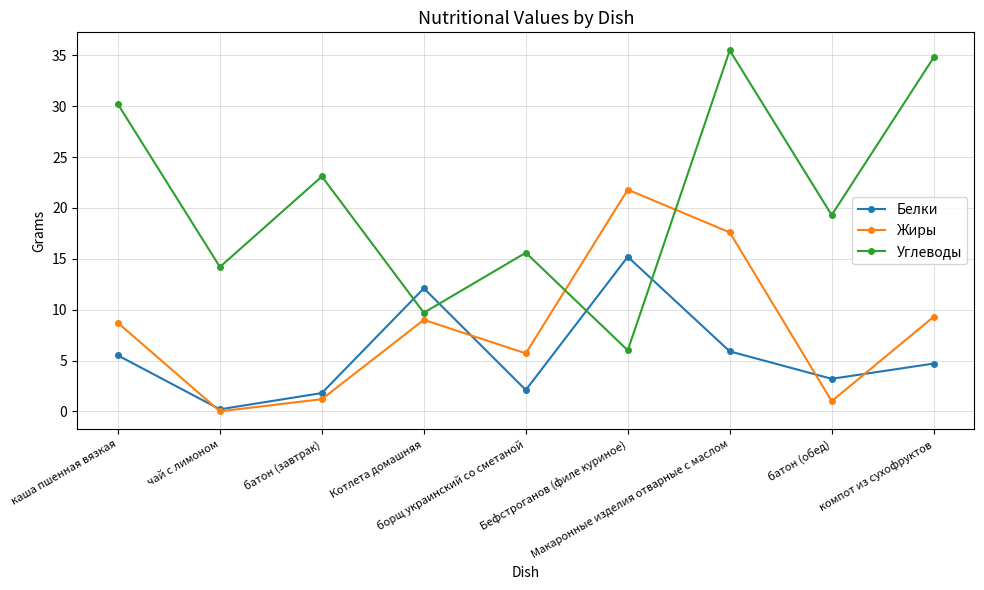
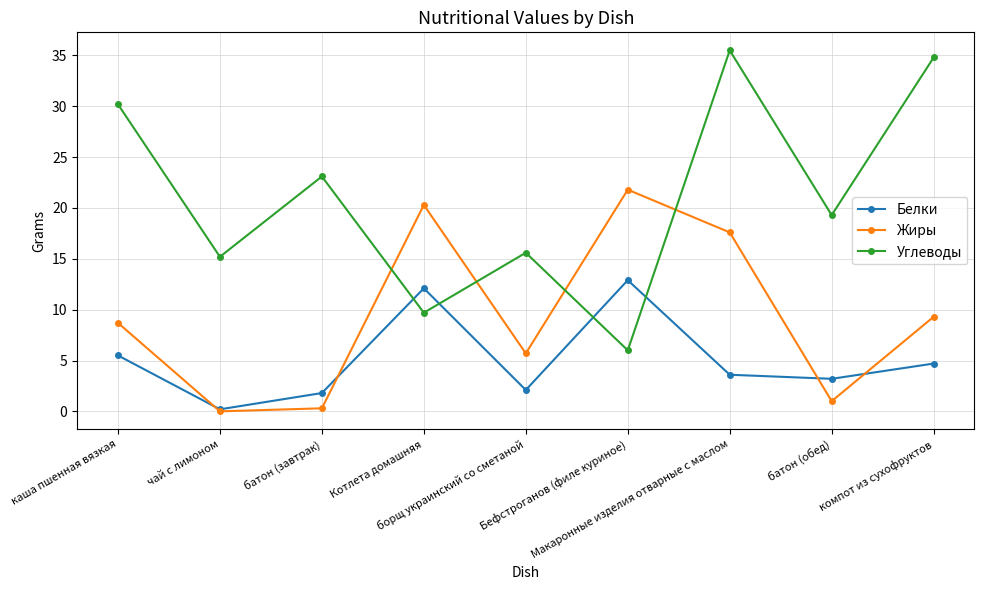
  {
    "Белки": {
      "каша пшенная вязкая": 5.5,
      "батон (завтрак)": 1.8,
      "Котлета домашняя": 12.1,
      "борщ украинский со сметаной": 2.1,
-     "Бефстроганов (филе куриное)": 15.2,
-     "Макаронные изделия отварные с маслом": 5.9,
+     "Бефстроганов (филе куриное)": 12.9,
+     "Макаронные изделия отварные с маслом": 3.6,
      "батон (обед)": 3.2,
      "компот из сухофруктов": 4.7
    },
    "Жиры": {
      "каша пшенная вязкая": 8.7,
-     "батон (завтрак)": 1.2,
-     "Котлета домашняя": 9.0,
+     "батон (завтрак)": 0.3,
+     "Котлета домашняя": 20.3,
      "борщ украинский со сметаной": 5.7,
      "Бефстроганов (филе куриное)": 21.8,
      "Макаронные изделия отварные с маслом": 17.6,
      "батон (обед)": 1.0,
      "компот из сухофруктов": 9.3
    },
    "Углеводы": {
      "каша пшенная вязкая": 30.2,
-     "чай с лимоном": 14.2,
+     "чай с лимоном": 15.2,
      "батон (завтрак)": 23.1,
      "Котлета домашняя": 9.7,
      "борщ украинский со сметаной": 15.6,
      "Бефстроганов (филе куриное)": 6.0,
      "Макаронные изделия отварные с маслом": 35.5,
      "батон (обед)": 19.3,
      "компот из сухофруктов": 34.8
    }
  }
